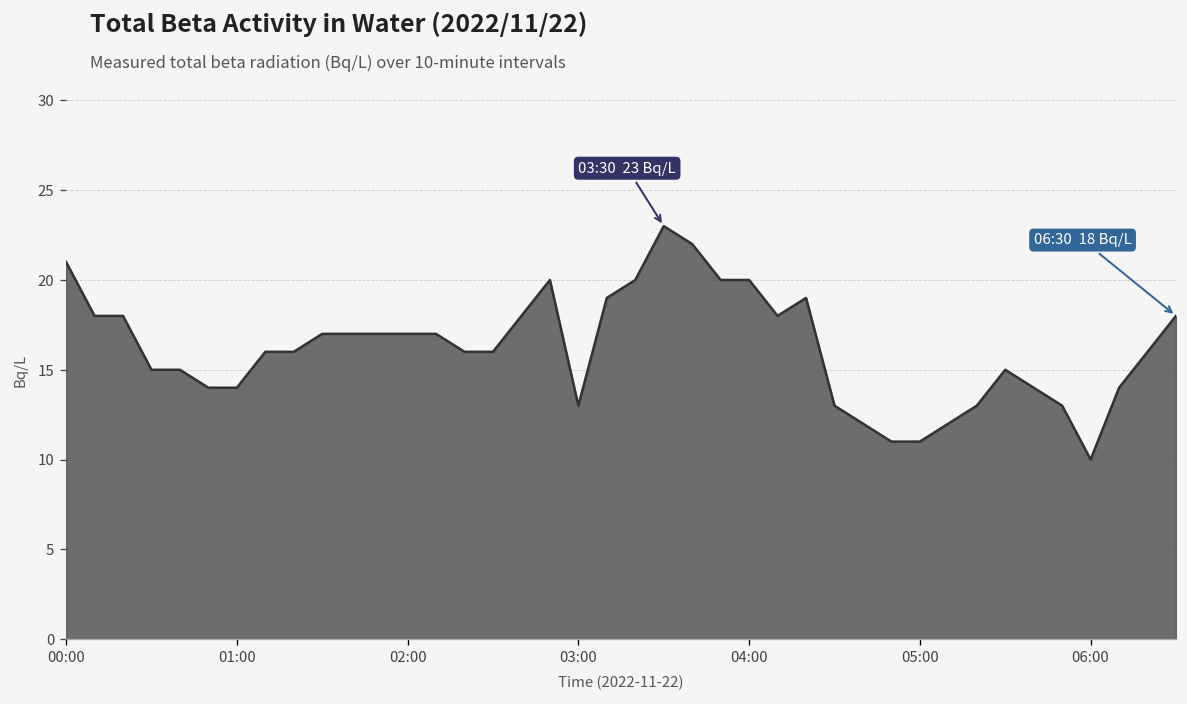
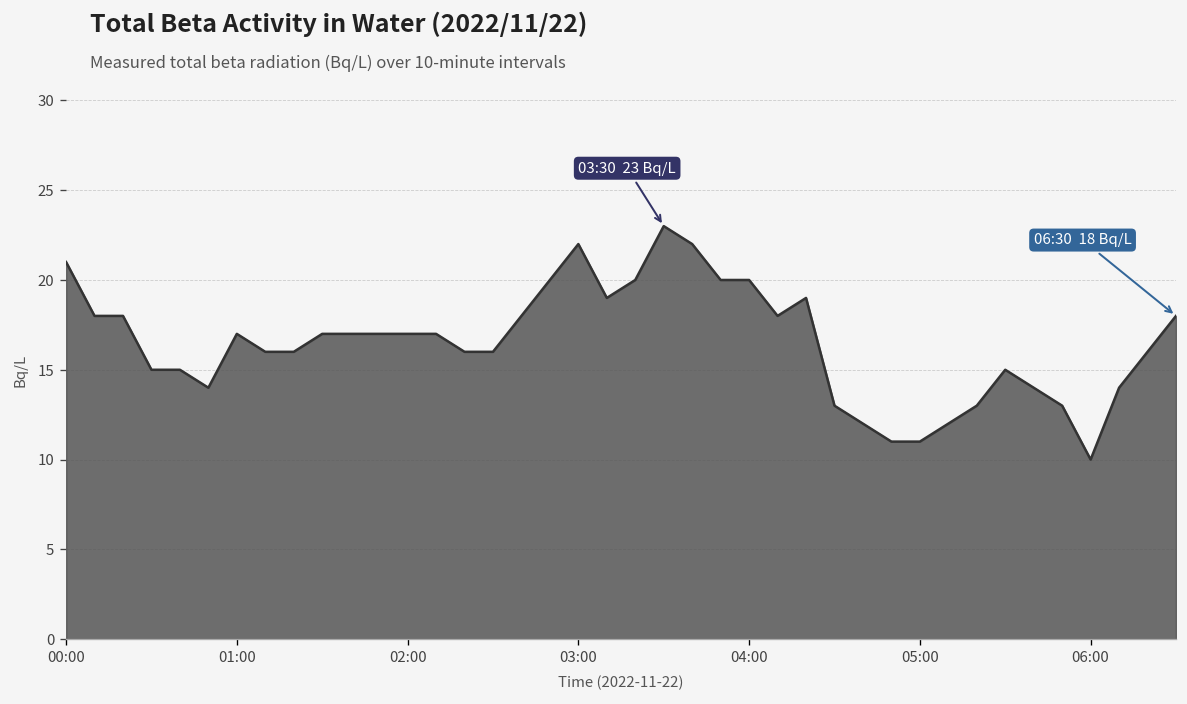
  {
    "00:00": 21,
-   "01:00": 14,
+   "01:00": 17,
    "02:00": 17,
-   "03:00": 13,
+   "03:00": 22,
    "04:00": 20,
    "05:00": 11,
    "06:00": 10
  }
